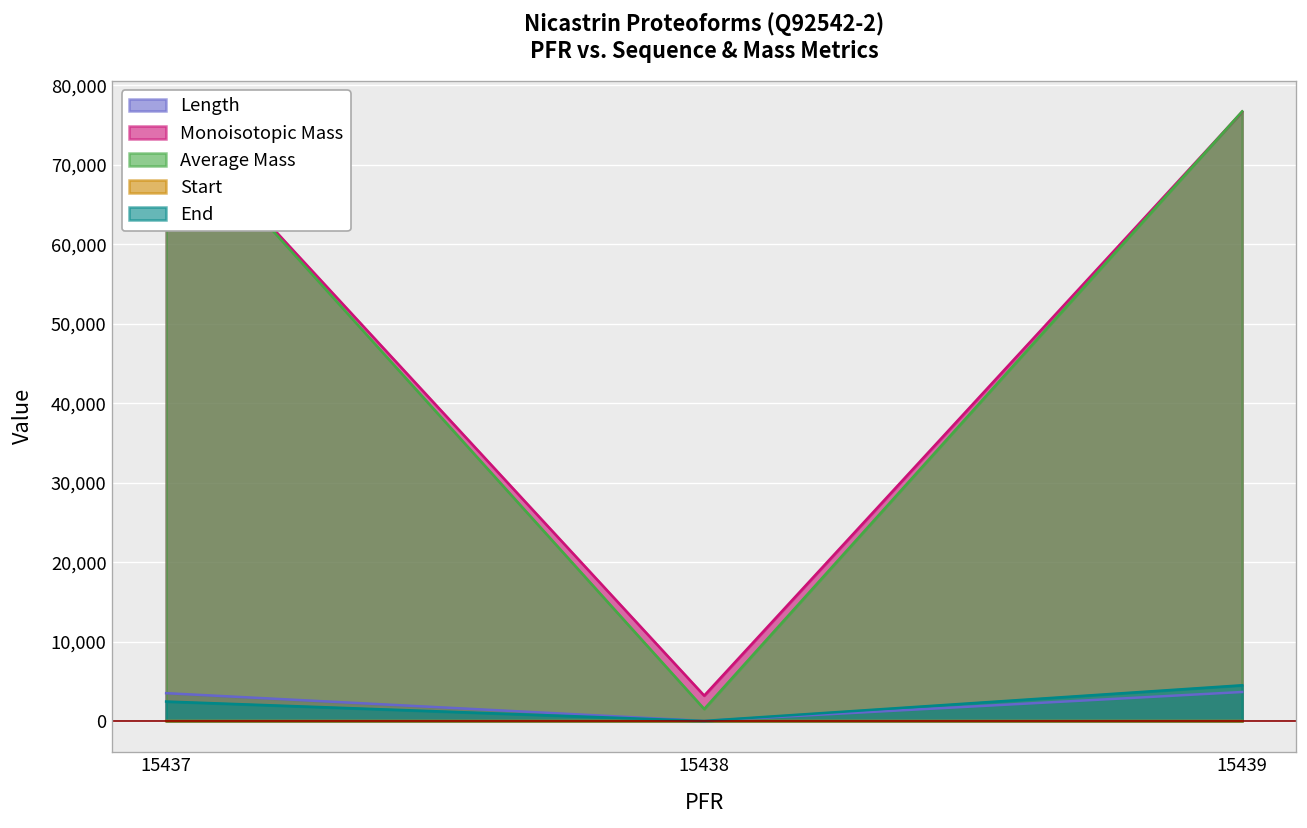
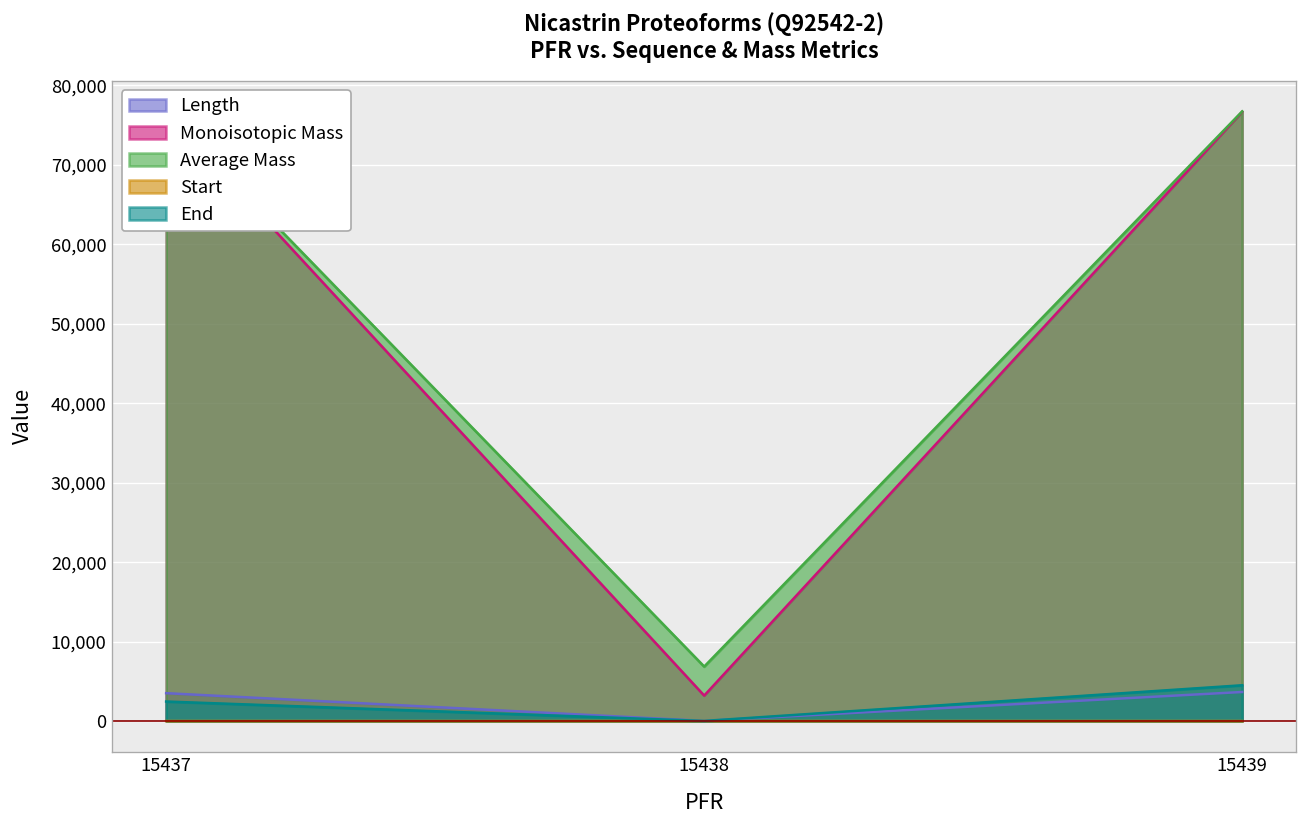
  {
    "Length": {
      "15437": "4,000",
      "15439": "4,000"
    },
    "Monoisotopic Mass": {
      "15438": "3,000"
    },
    "Average Mass": {
-     "15438": "2,000"
+     "15438": "7,000"
    },
    "Start": {
      "15437": "0",
      "15439": "0"
    },
    "End": {
      "15437": "2,000",
      "15439": "5,000"
    }
  }
